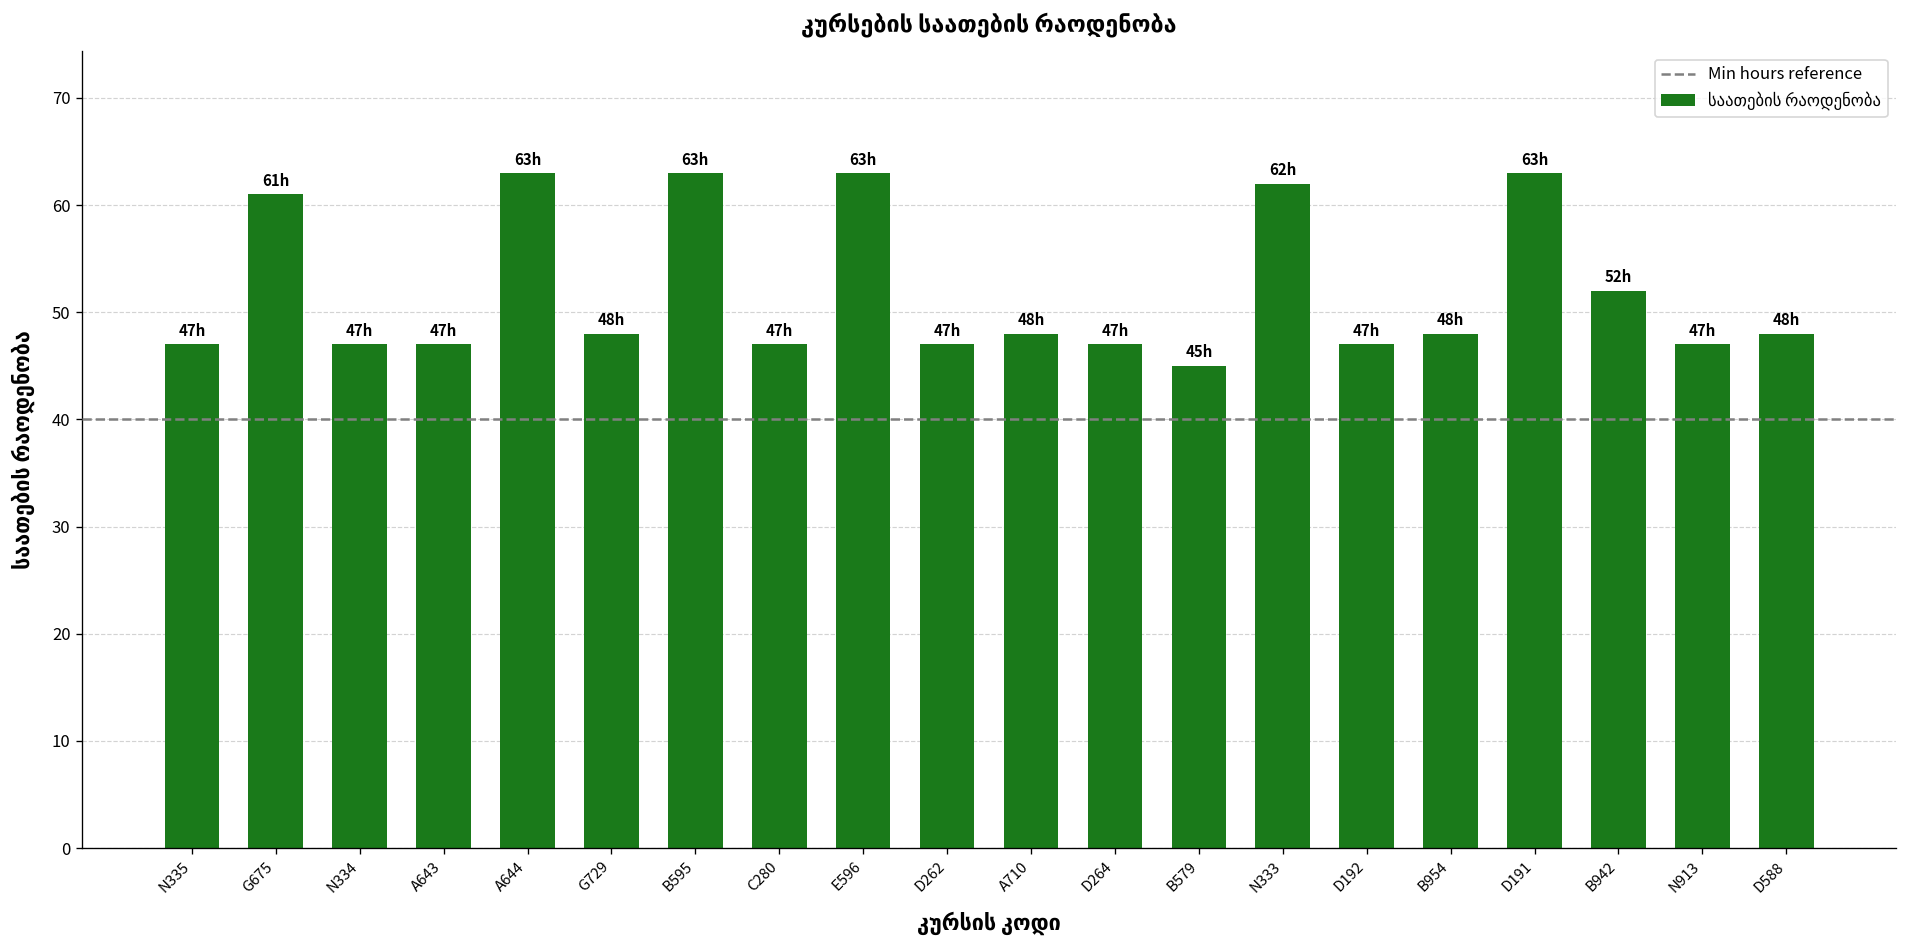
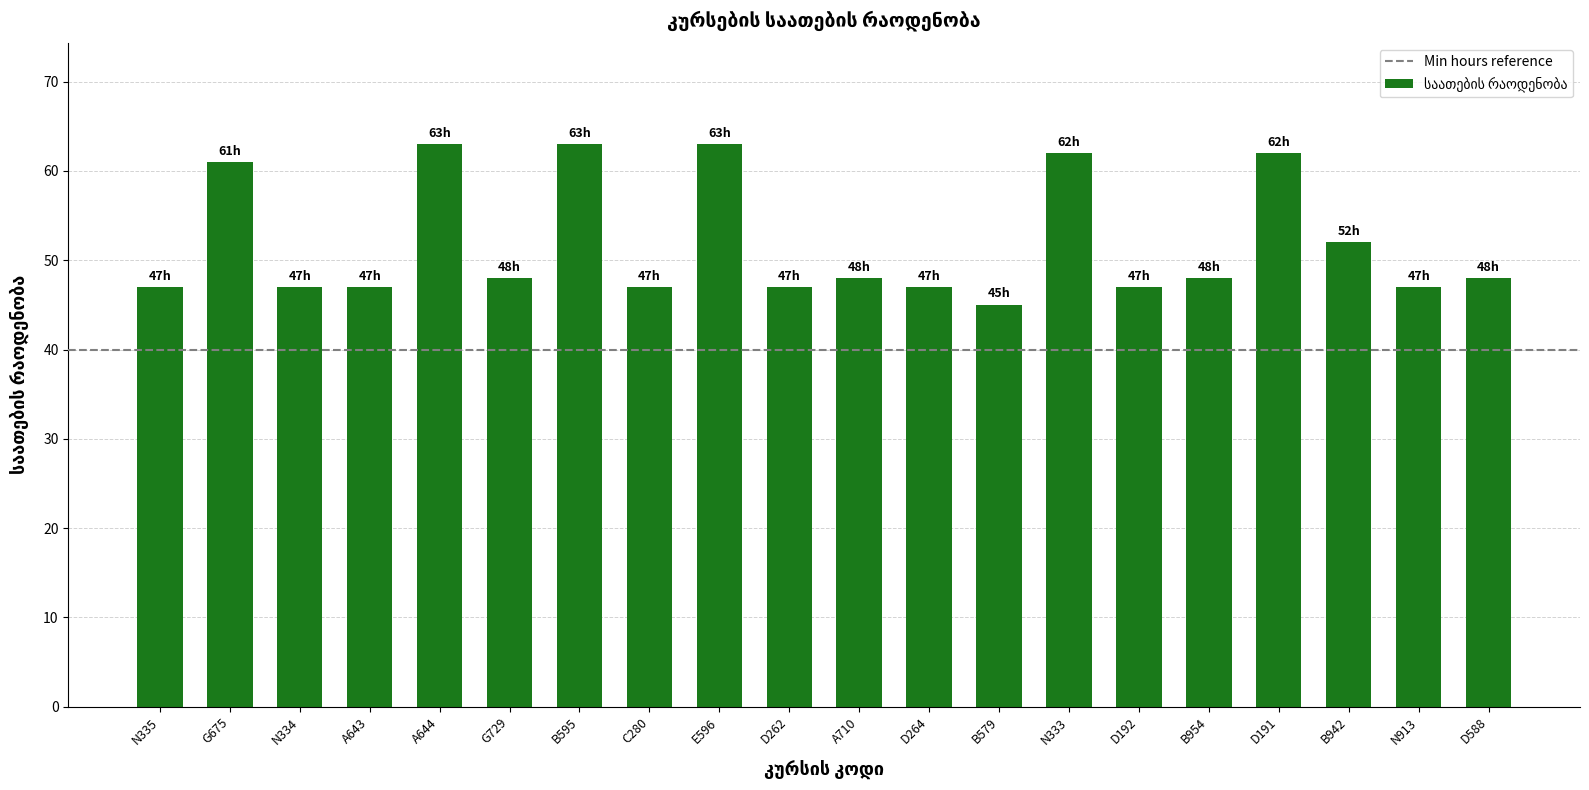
  {
    "N335": "47h",
    "G675": "61h",
    "N334": "47h",
    "A643": "47h",
    "A644": "63h",
    "G729": "48h",
    "B595": "63h",
    "C280": "47h",
    "E596": "63h",
    "D262": "47h",
    "A710": "48h",
    "D264": "47h",
    "B579": "45h",
    "N333": "62h",
    "D192": "47h",
    "B954": "48h",
-   "D191": "63h",
+   "D191": "62h",
    "B942": "52h",
    "N913": "47h",
    "D588": "48h"
  }
